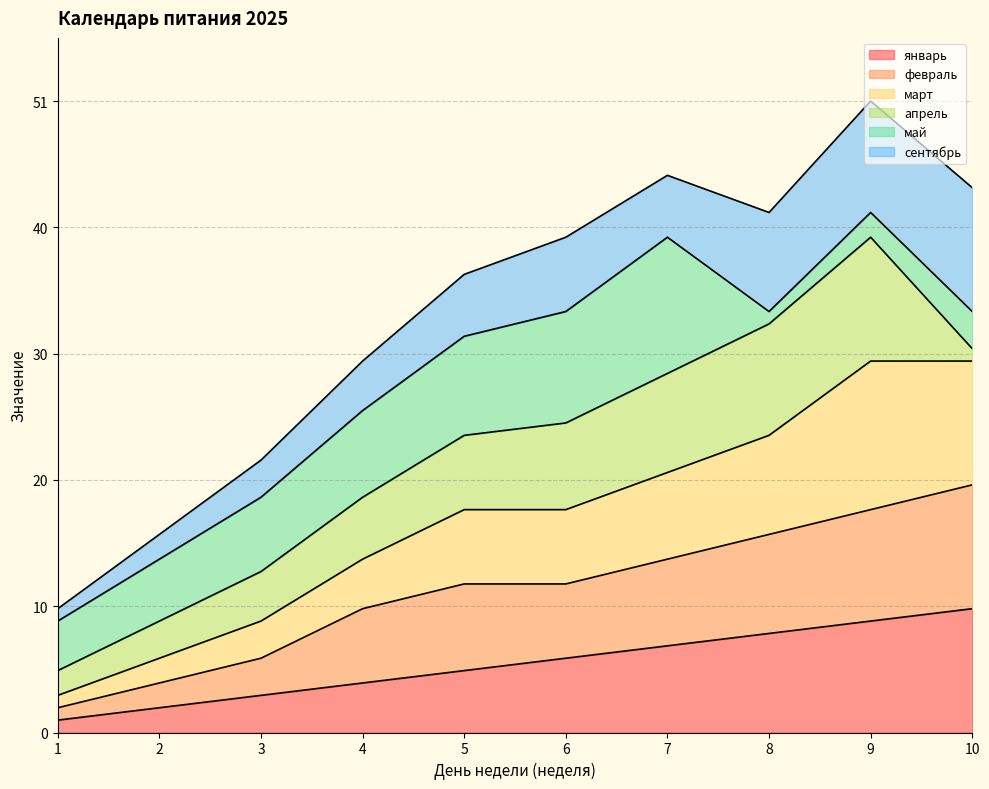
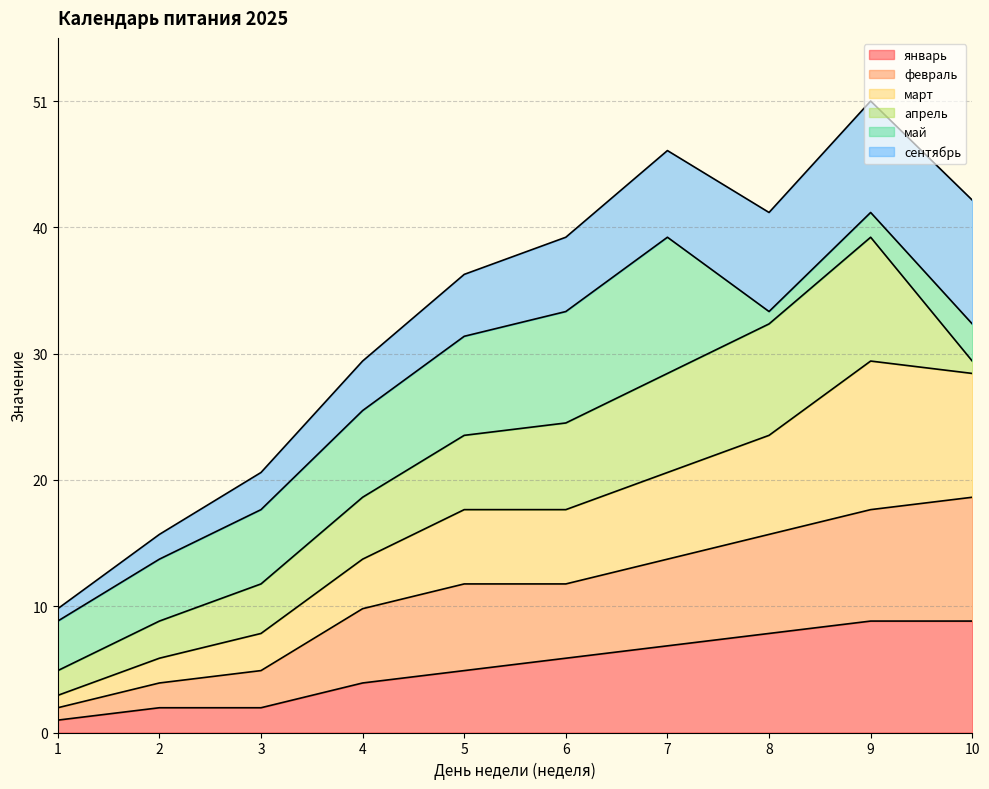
  {
    "январь": {
      "1": 1,
      "2": 2,
-     "3": 3,
+     "3": 2,
      "4": 4,
      "5": 5,
      "6": 6,
      "7": 7,
      "8": 8,
      "9": 9,
-     "10": 10
+     "10": 9
    },
    "май": {
      "1": 4,
      "2": 5,
      "3": 6,
      "4": 7,
      "5": 8,
      "6": 9,
      "7": 11,
      "8": 1,
      "9": 2,
      "10": 3
    },
    "сентябрь": {
      "1": 1,
      "2": 2,
      "3": 3,
      "4": 4,
      "5": 5,
      "6": 6,
-     "7": 5,
+     "7": 7,
      "8": 8,
      "10": 10
    }
  }
